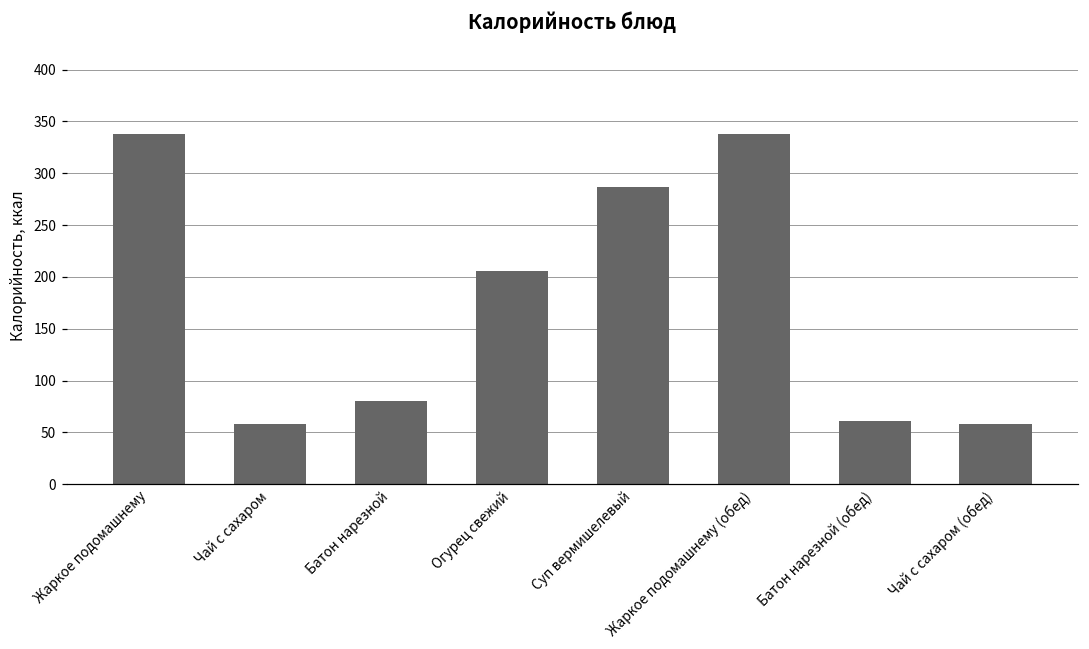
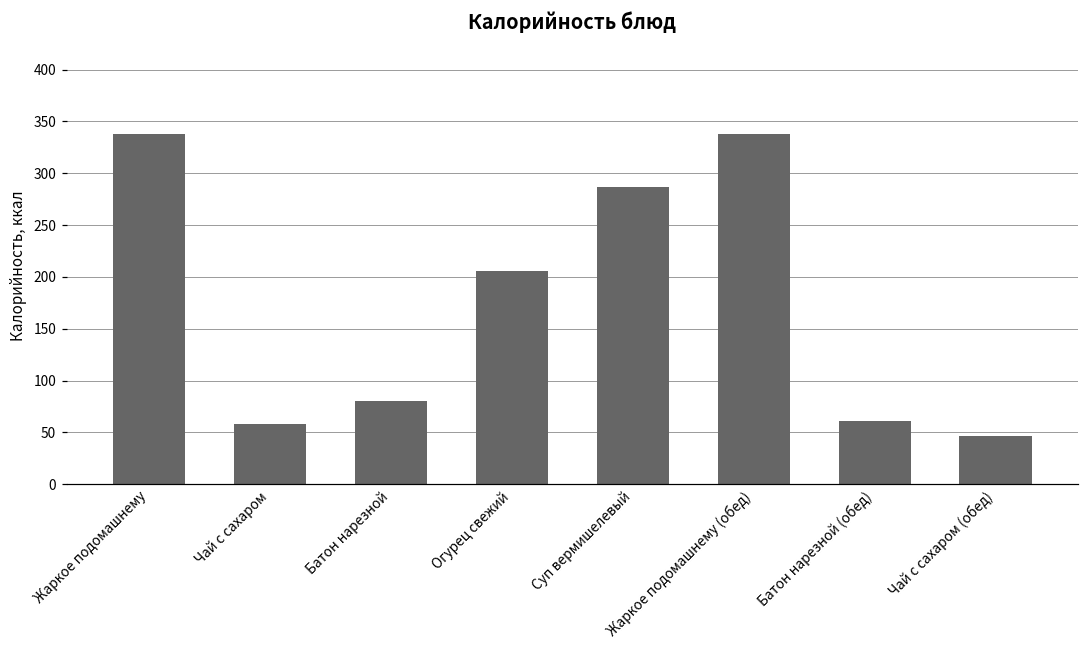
  {
    "Жаркое подомашнему": 340,
    "Чай с сахаром": 60,
    "Батон нарезной": 80,
    "Огурец свежий": 210,
    "Суп вермишелевый": 290,
    "Жаркое подомашнему (обед)": 340,
    "Батон нарезной (обед)": 60,
-   "Чай с сахаром (обед)": 60
+   "Чай с сахаром (обед)": 50
  }
